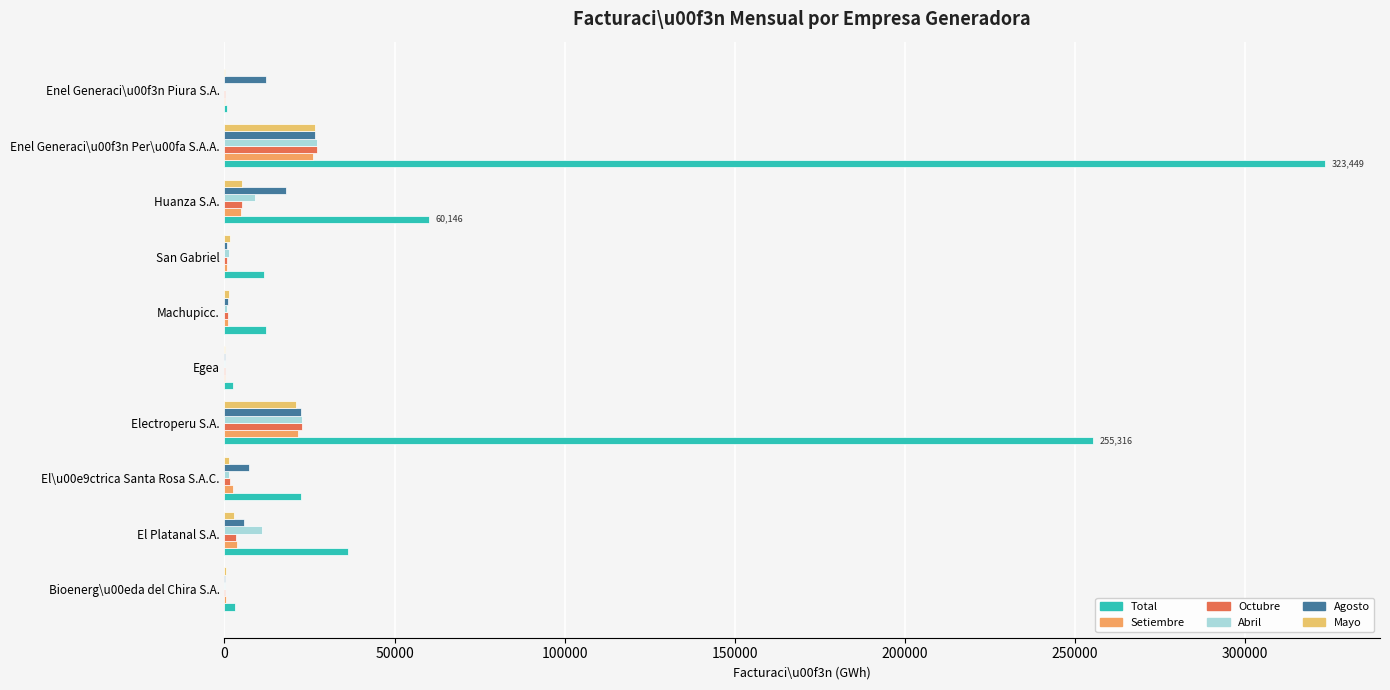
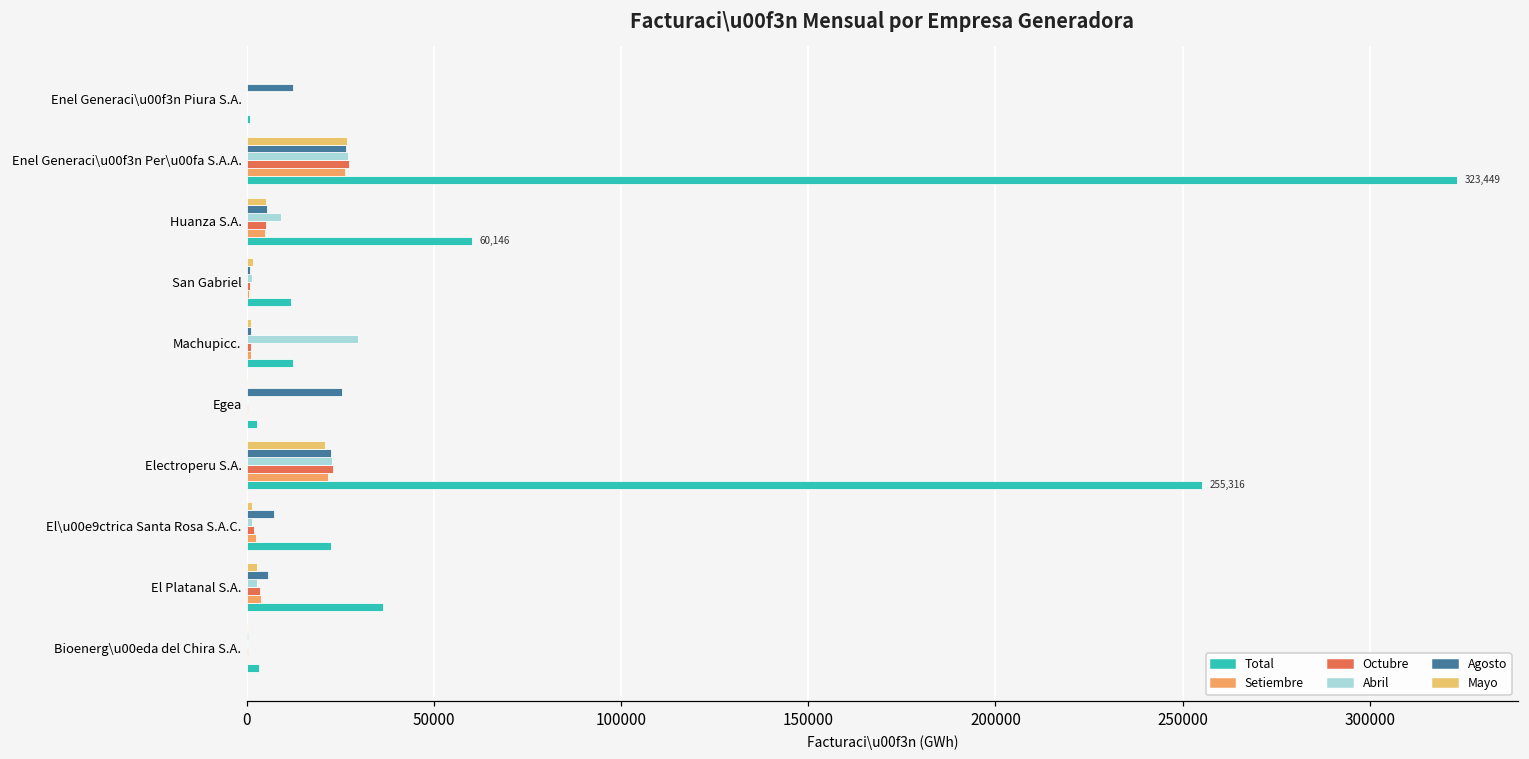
  {
    "Total": {
      "Enel Generaci\\u00f3n Per\\u00fa S.A.A.": "323,449",
      "Huanza S.A.": "60,146",
      "Electroperu S.A.": "255,316"
    },
    "Abril": {
      "Enel Generaci\\u00f3n Per\\u00fa S.A.A.": "27000",
      "Huanza S.A.": "9000",
      "San Gabriel": "1000",
-     "Machupicc.": "1000",
+     "Machupicc.": "30000",
      "Electroperu S.A.": "23000",
      "El\\u00e9ctrica Santa Rosa S.A.C.": "1000",
-     "El Platanal S.A.": "11000"
+     "El Platanal S.A.": "3000"
    },
    "Agosto": {
      "Enel Generaci\\u00f3n Piura S.A.": "12000",
      "Enel Generaci\\u00f3n Per\\u00fa S.A.A.": "27000",
-     "Huanza S.A.": "18000",
+     "Huanza S.A.": "5000",
      "San Gabriel": "1000",
      "Machupicc.": "1000",
-     "Egea": "0",
+     "Egea": "25000",
      "Electroperu S.A.": "22000",
      "El\\u00e9ctrica Santa Rosa S.A.C.": "7000",
      "El Platanal S.A.": "6000"
    }
  }
